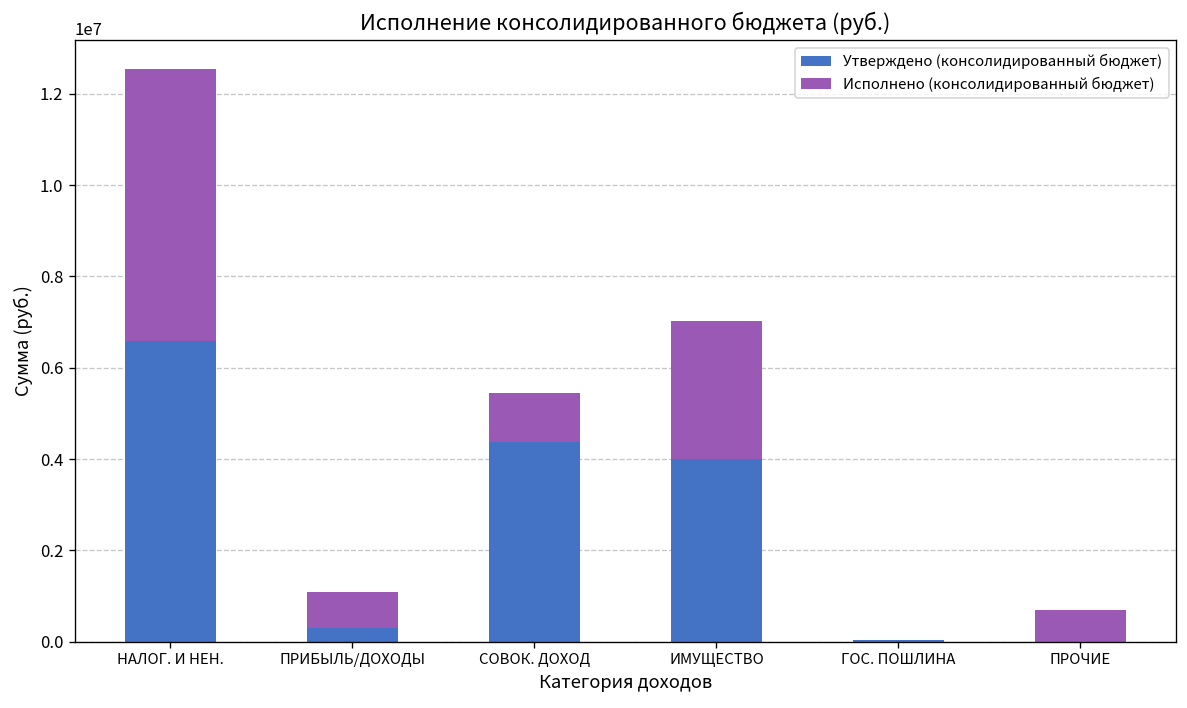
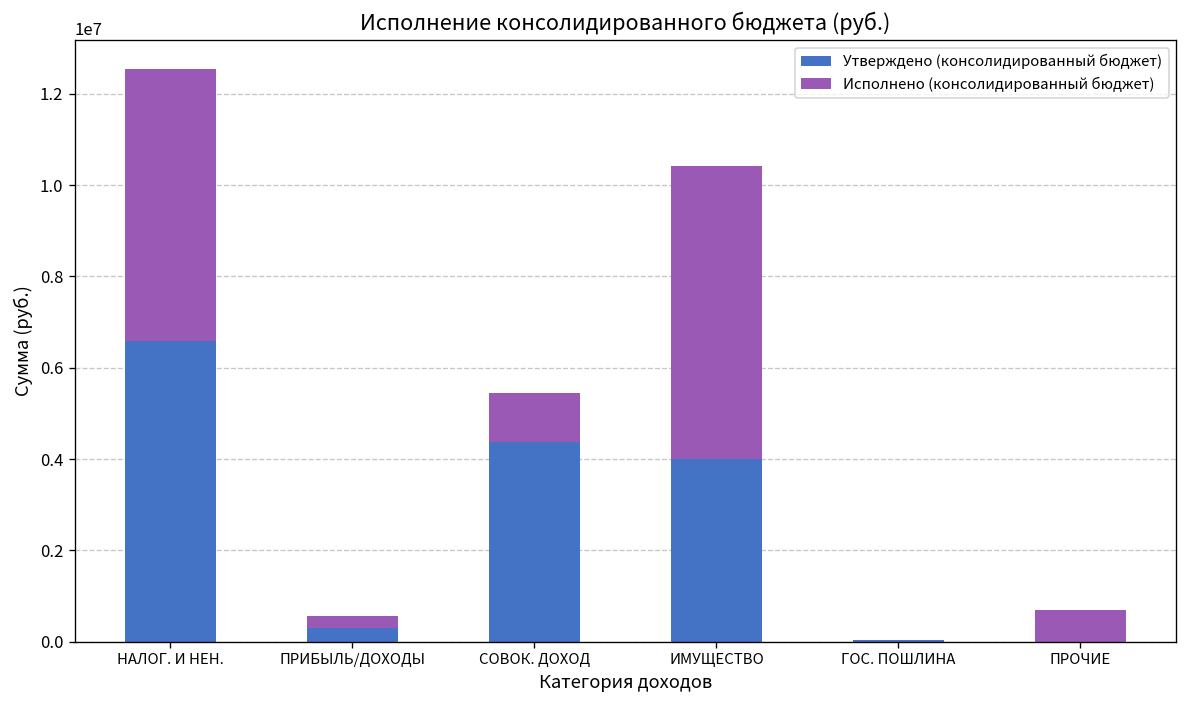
  {
    "Утверждено (консолидированный бюджет)": {
      "НАЛОГ. И НЕН.": 6600000,
      "ПРИБЫЛЬ/ДОХОДЫ": 300000,
      "СОВОК. ДОХОД": 4400000,
      "ИМУЩЕСТВО": 4000000,
      "ПРОЧИЕ": 0
    },
    "Исполнено (консолидированный бюджет)": {
      "НАЛОГ. И НЕН.": 6000000,
-     "ПРИБЫЛЬ/ДОХОДЫ": 800000,
+     "ПРИБЫЛЬ/ДОХОДЫ": 300000,
      "СОВОК. ДОХОД": 1100000,
-     "ИМУЩЕСТВО": 3000000,
+     "ИМУЩЕСТВО": 6400000,
      "ПРОЧИЕ": 700000
    }
  }
